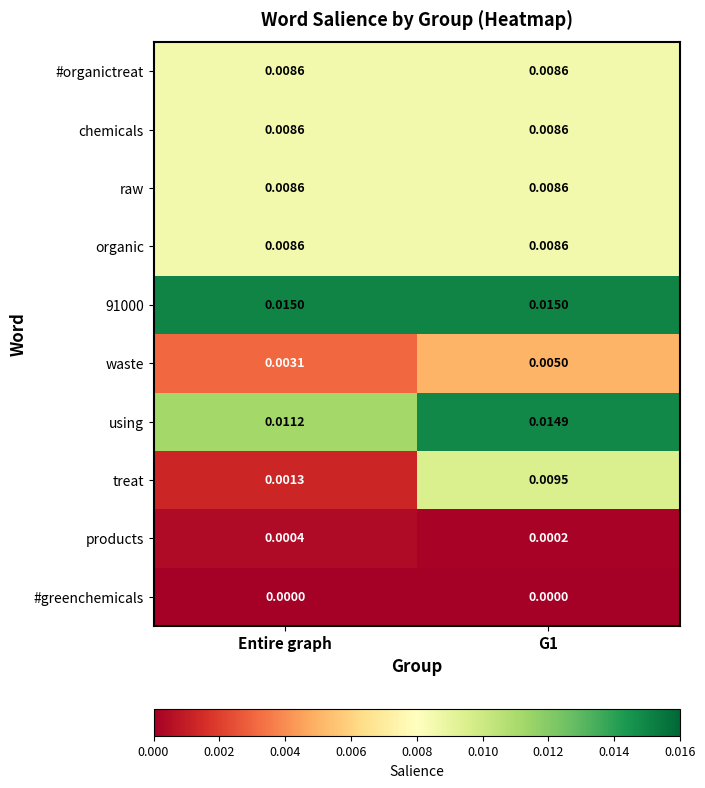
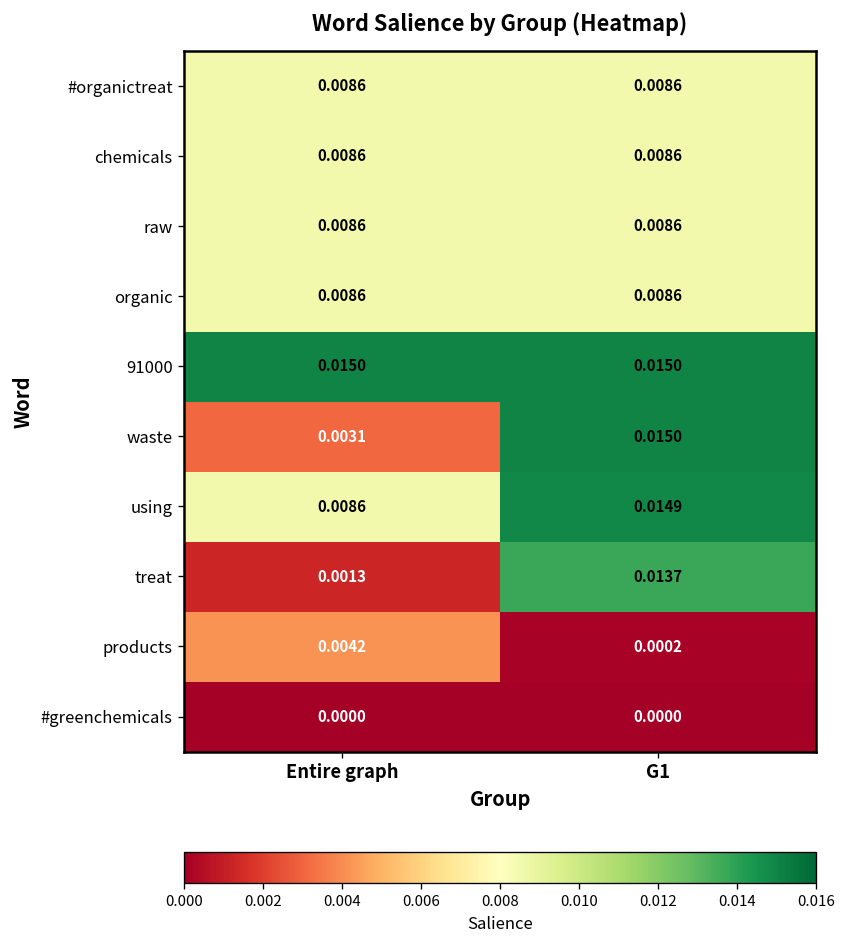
  {
    "#organictreat": {
      "Entire graph": 0.0086,
      "G1": 0.0086
    },
    "chemicals": {
      "Entire graph": 0.0086,
      "G1": 0.0086
    },
    "raw": {
      "Entire graph": 0.0086,
      "G1": 0.0086
    },
    "organic": {
      "Entire graph": 0.0086,
      "G1": 0.0086
    },
    "91000": {
      "Entire graph": 0.0150,
      "G1": 0.0150
    },
    "waste": {
      "Entire graph": 0.0031,
-     "G1": 0.0050
+     "G1": 0.0150
    },
    "using": {
-     "Entire graph": 0.0112,
+     "Entire graph": 0.0086,
      "G1": 0.0149
    },
    "treat": {
      "Entire graph": 0.0013,
-     "G1": 0.0095
+     "G1": 0.0137
    },
    "products": {
-     "Entire graph": 0.0004,
+     "Entire graph": 0.0042,
      "G1": 0.0002
    },
    "#greenchemicals": {
      "Entire graph": 0.0000,
      "G1": 0.0000
    }
  }
